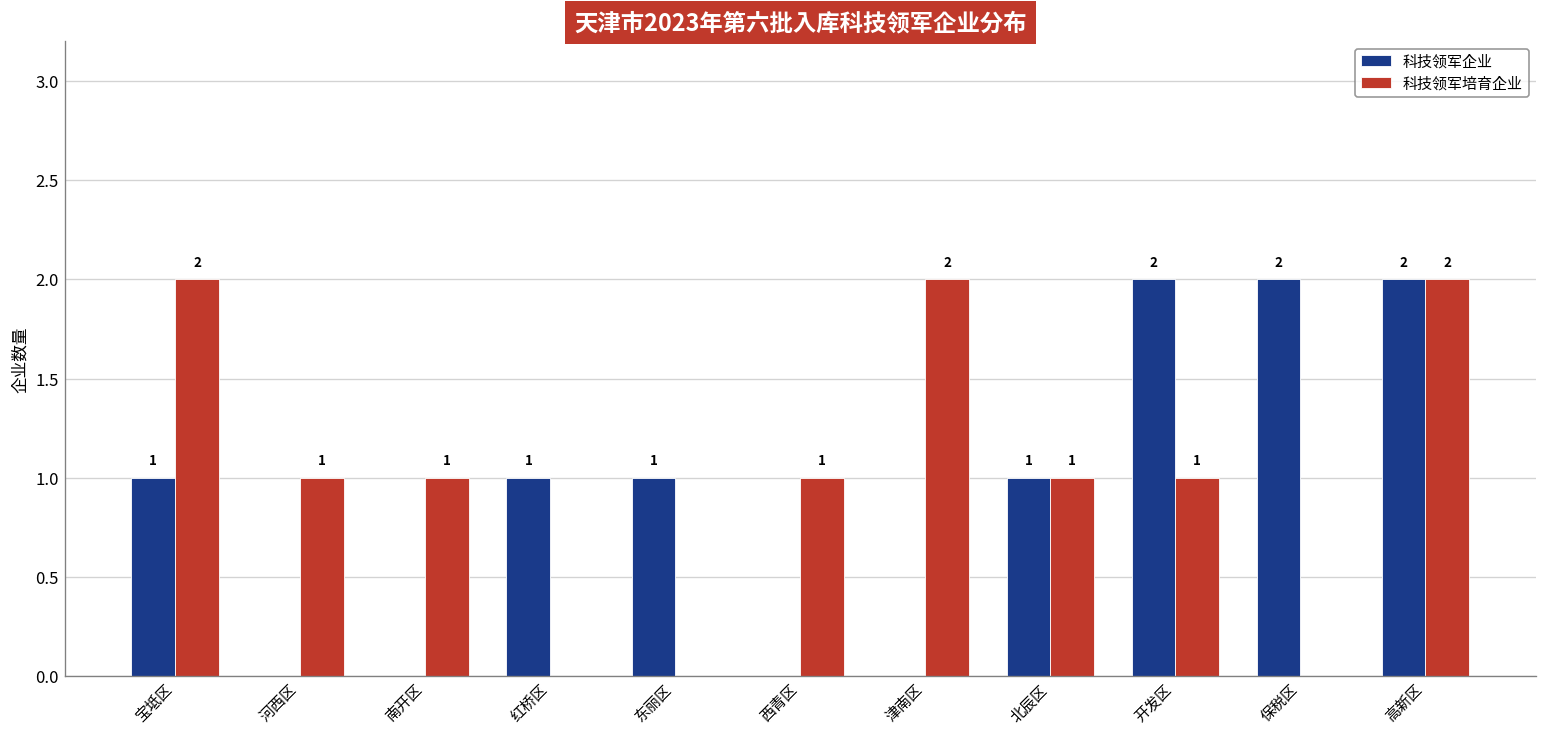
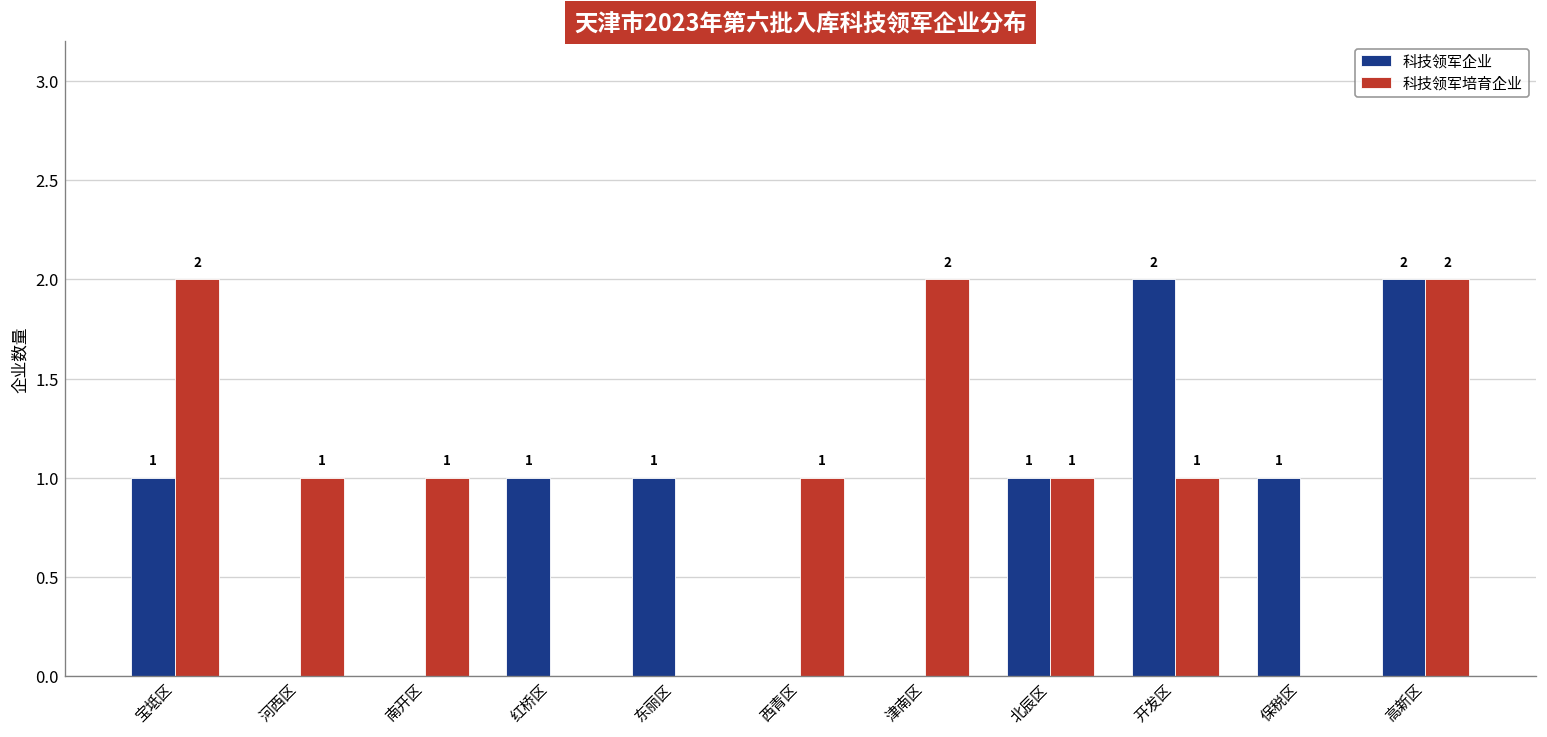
  {
    "科技领军企业": {
      "宝坻区": 1,
      "红桥区": 1,
      "东丽区": 1,
      "北辰区": 1,
      "开发区": 2,
-     "保税区": 2,
+     "保税区": 1,
      "高新区": 2
    },
    "科技领军培育企业": {
      "宝坻区": 2,
      "河西区": 1,
      "南开区": 1,
      "西青区": 1,
      "津南区": 2,
      "北辰区": 1,
      "开发区": 1,
      "高新区": 2
    }
  }
